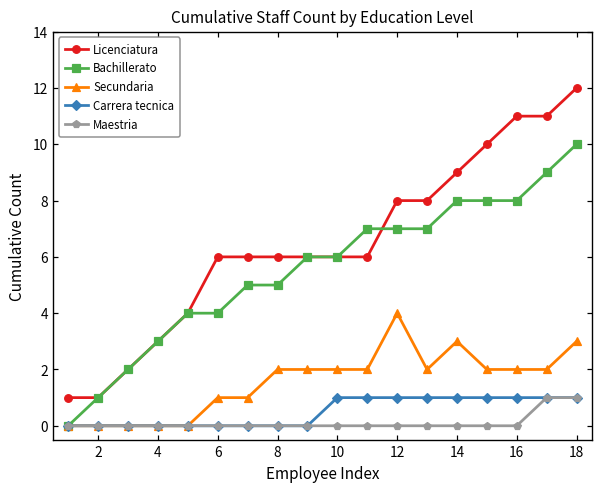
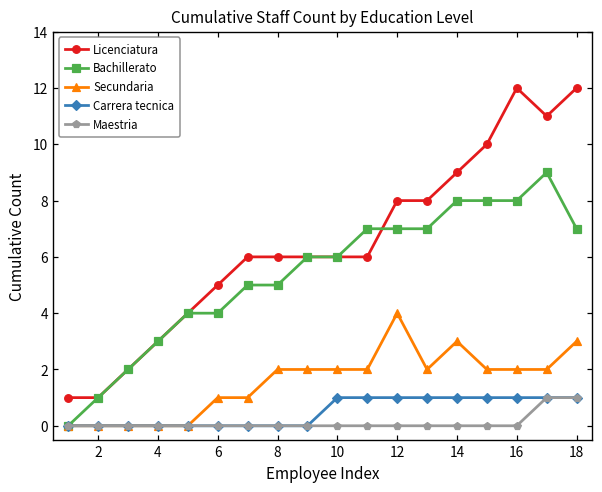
  {
    "Licenciatura": {
-     "6": 6,
+     "6": 5,
      "8": 6,
      "12": 8,
      "14": 9,
-     "16": 11,
+     "16": 12,
      "18": 12
    },
    "Bachillerato": {
      "6": 4,
      "8": 5,
      "12": 7,
      "14": 8,
      "16": 8,
-     "18": 10
+     "18": 7
    },
    "Secundaria": {
      "6": 1,
      "8": 2,
      "10": 2,
      "12": 4,
      "14": 3,
      "16": 2,
      "18": 3
    },
    "Carrera tecnica": {
      "10": 1,
      "12": 1,
      "14": 1,
      "16": 1
    },
    "Maestria": {
      "10": 0,
      "12": 0,
      "14": 0,
      "16": 0
    }
  }
